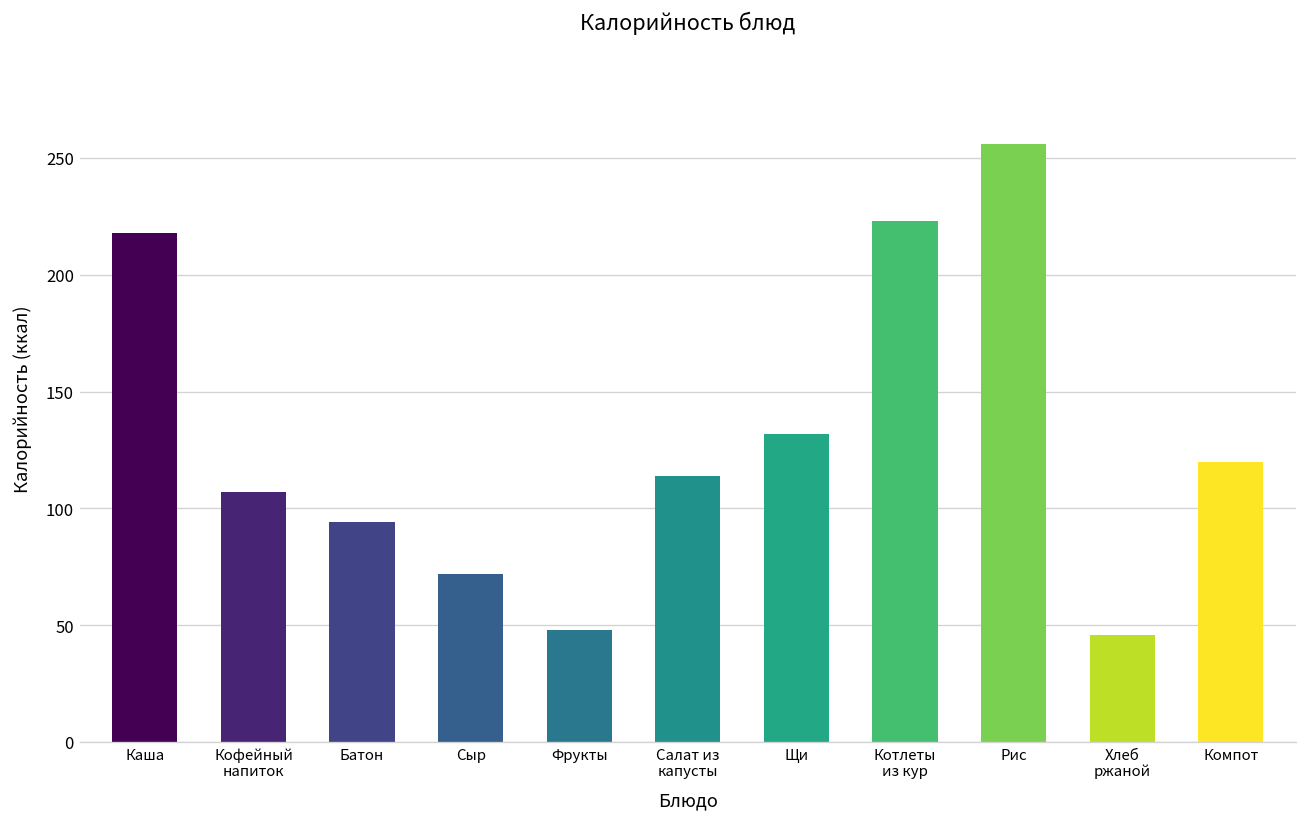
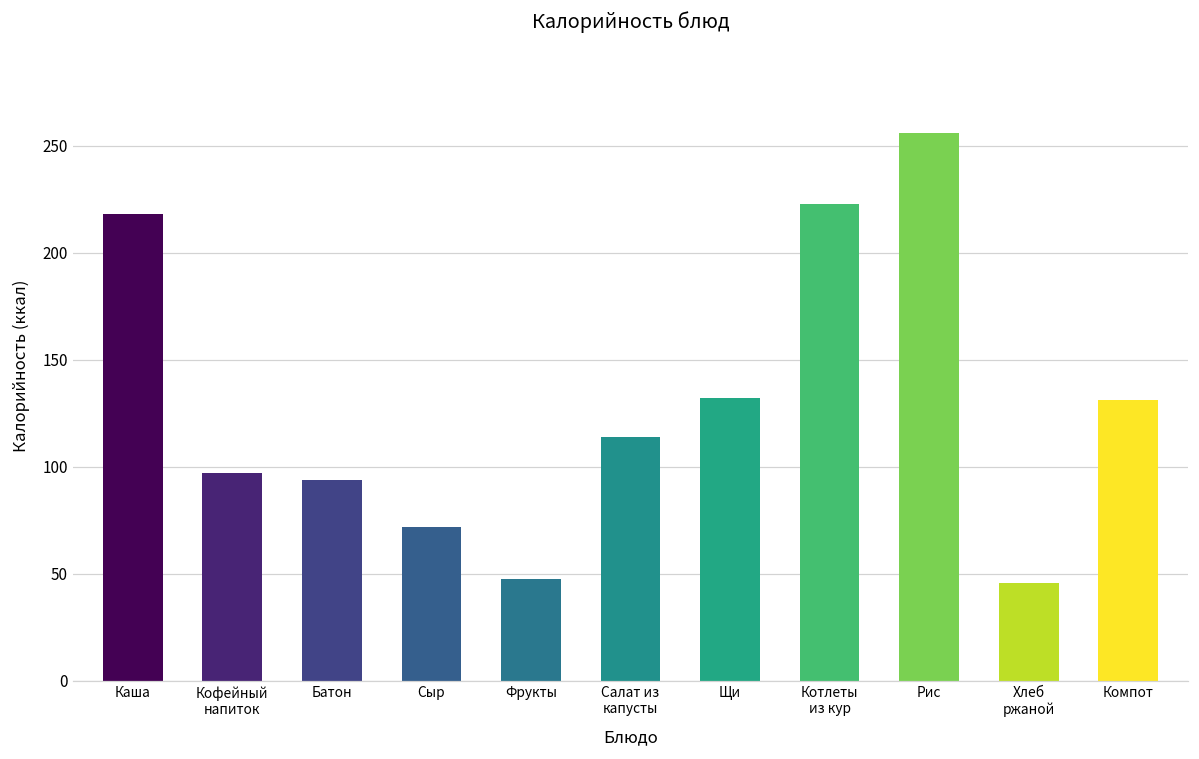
  {
    "Каша": 218,
-   "Кофейный напиток": 107,
+   "Кофейный напиток": 97,
    "Батон": 94,
    "Сыр": 72,
    "Фрукты": 48,
    "Салат из капусты": 114,
    "Щи": 132,
    "Котлеты из кур": 223,
    "Рис": 256,
    "Хлеб ржаной": 46,
-   "Компот": 120
+   "Компот": 131
  }
